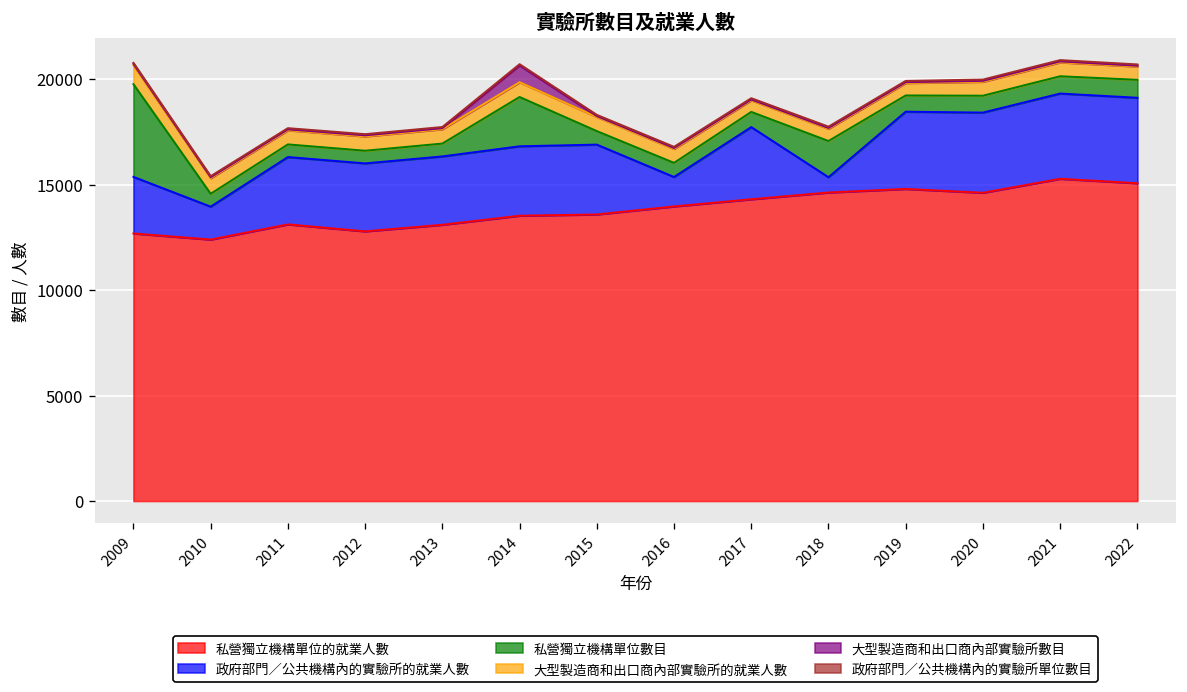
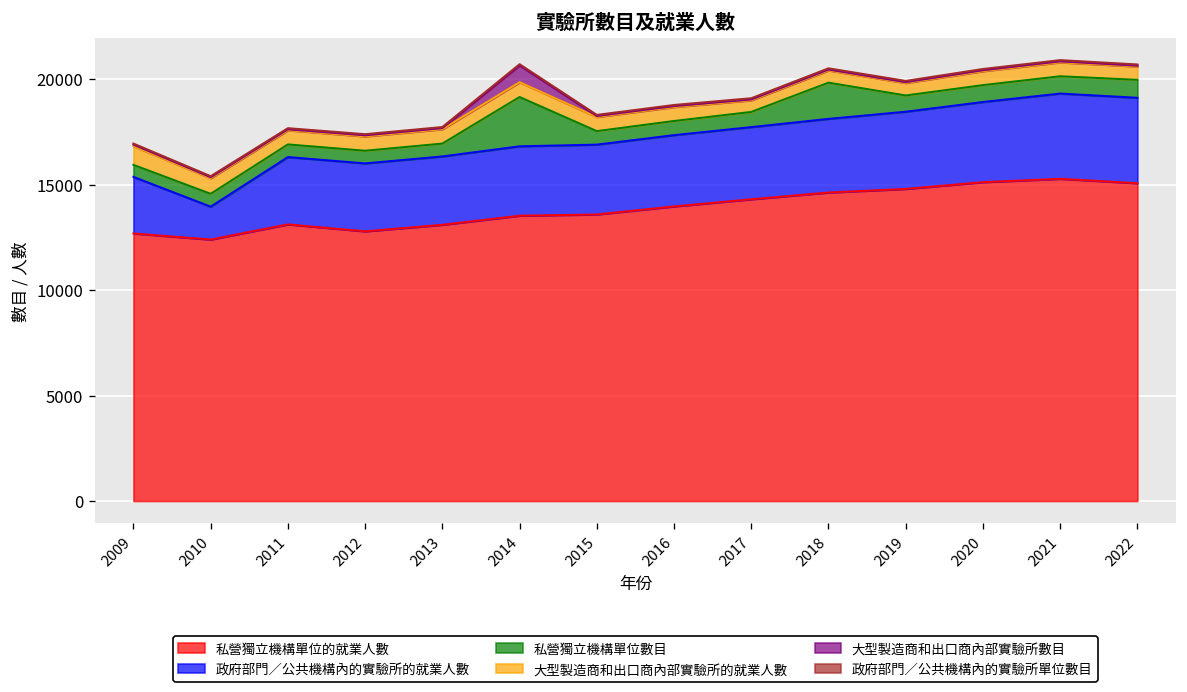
  {
    "私營獨立機構單位的就業人數": {
      "2009": 12700,
      "2010": 12400,
      "2011": 13100,
      "2012": 12800,
      "2013": 13100,
      "2014": 13500,
      "2015": 13600,
      "2016": 14000,
      "2017": 14300,
      "2018": 14600,
      "2019": 14800,
-     "2020": 14600,
+     "2020": 15100,
      "2021": 15300,
      "2022": 15100
    },
    "政府部門／公共機構內的實驗所的就業人數": {
      "2009": 2700,
      "2010": 1600,
      "2011": 3200,
      "2012": 3200,
      "2013": 3200,
      "2014": 3300,
      "2015": 3300,
-     "2016": 1400,
+     "2016": 3400,
      "2017": 3400,
-     "2018": 700,
+     "2018": 3500,
      "2019": 3700,
      "2020": 3800,
      "2021": 4000,
      "2022": 4100
    },
    "私營獨立機構單位數目": {
-     "2009": 4400,
+     "2009": 600,
      "2010": 600,
      "2011": 600,
      "2012": 600,
      "2013": 600,
      "2014": 2300,
      "2015": 600,
      "2016": 700,
      "2017": 700,
      "2018": 1700,
      "2019": 800,
      "2020": 800,
      "2021": 800,
      "2022": 900
    },
    "大型製造商和出口商內部實驗所的就業人數": {
      "2014": 700
    }
  }
